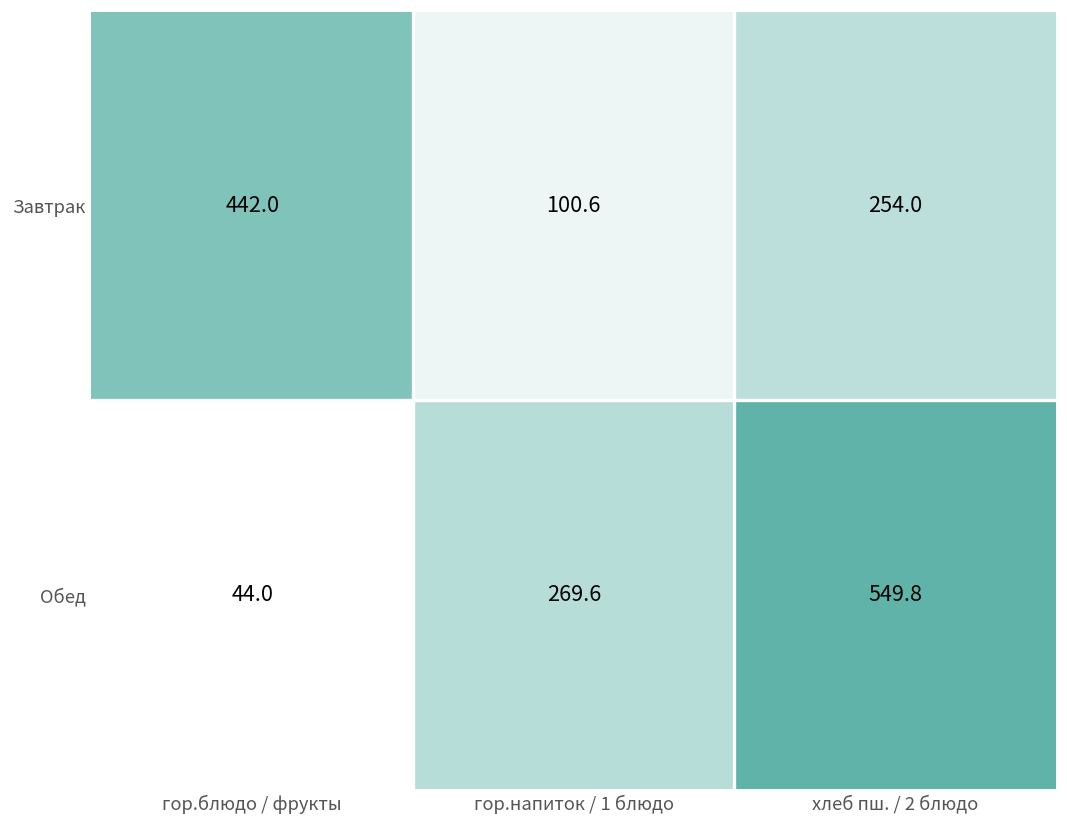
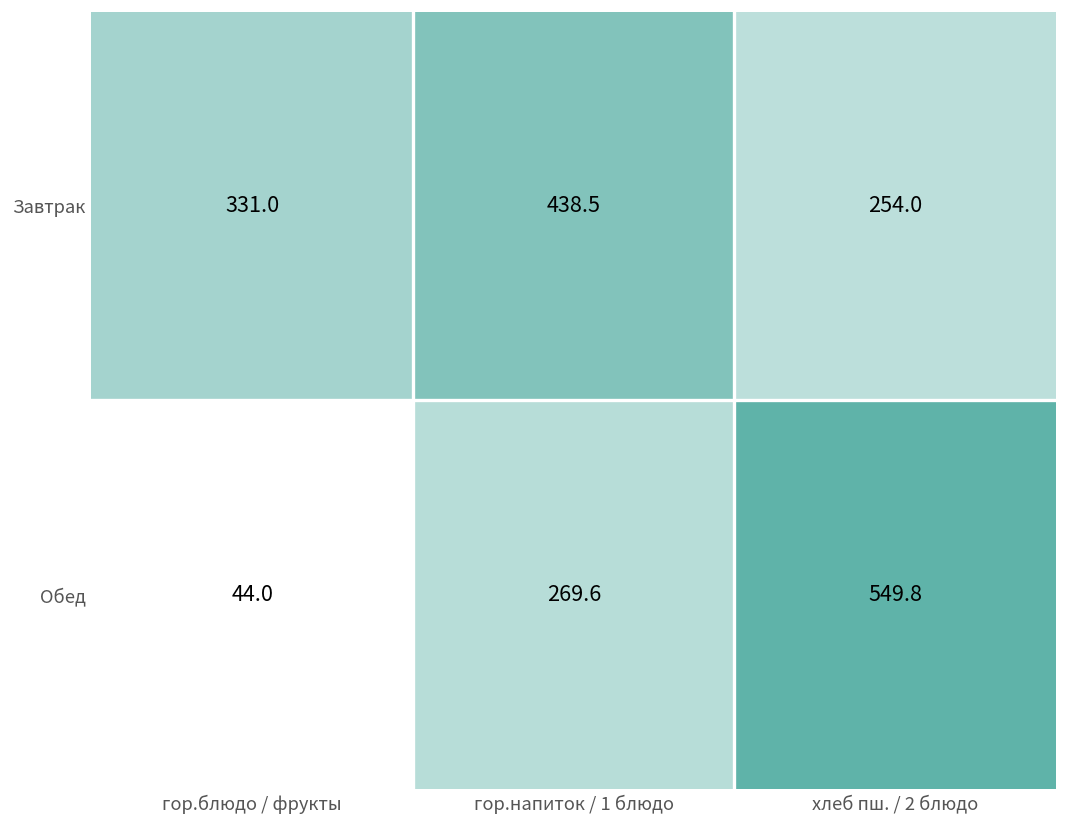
  {
    "Завтрак": {
-     "гор.блюдо / фрукты": 442.0,
-     "гор.напиток / 1 блюдо": 100.6,
+     "гор.блюдо / фрукты": 331.0,
+     "гор.напиток / 1 блюдо": 438.5,
      "хлеб пш. / 2 блюдо": 254.0
    },
    "Обед": {
      "гор.блюдо / фрукты": 44.0,
      "гор.напиток / 1 блюдо": 269.6,
      "хлеб пш. / 2 блюдо": 549.8
    }
  }
